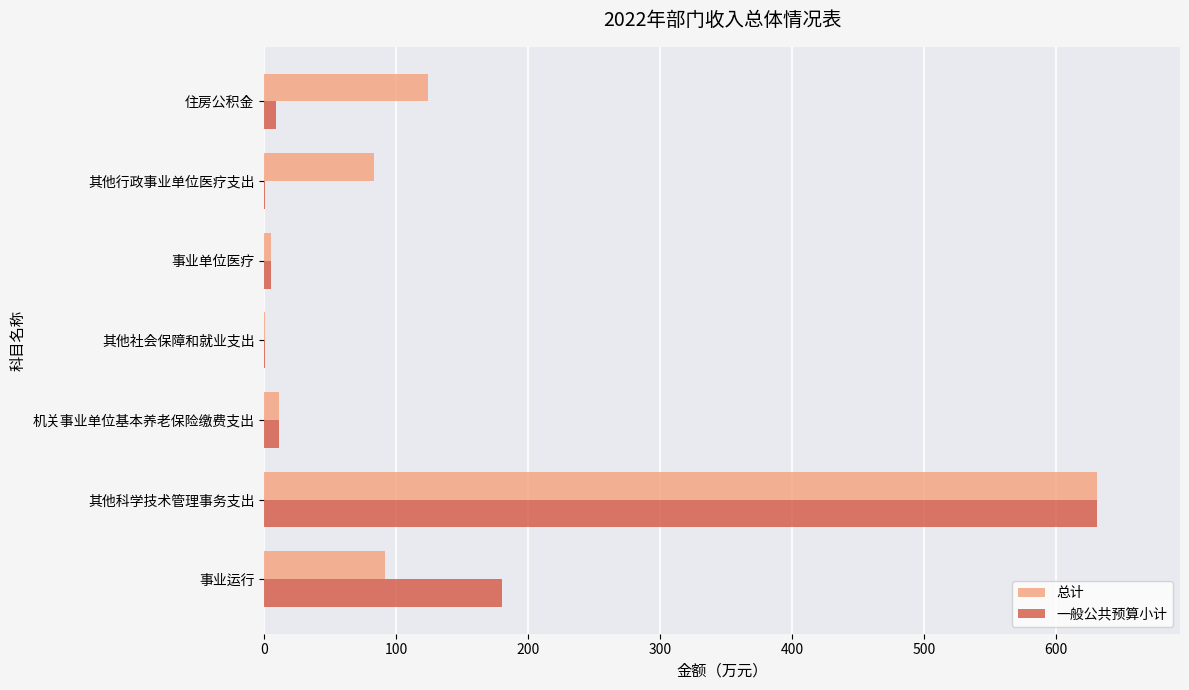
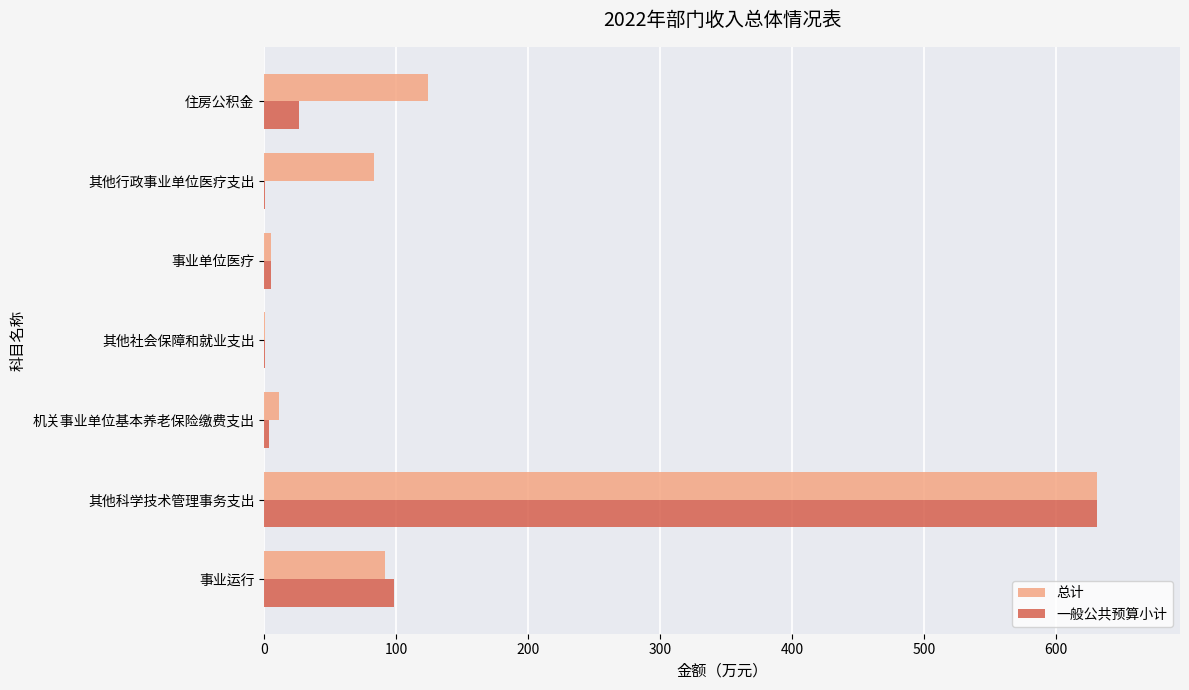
  {
    "总计": {
      "住房公积金": 124,
      "其他行政事业单位医疗支出": 83,
      "事业单位医疗": 5,
      "机关事业单位基本养老保险缴费支出": 11,
      "其他科学技术管理事务支出": 631,
      "事业运行": 92
    },
    "一般公共预算小计": {
-     "住房公积金": 9,
+     "住房公积金": 26,
      "事业单位医疗": 5,
-     "机关事业单位基本养老保险缴费支出": 11,
+     "机关事业单位基本养老保险缴费支出": 4,
      "其他科学技术管理事务支出": 631,
-     "事业运行": 180
+     "事业运行": 98
    }
  }
